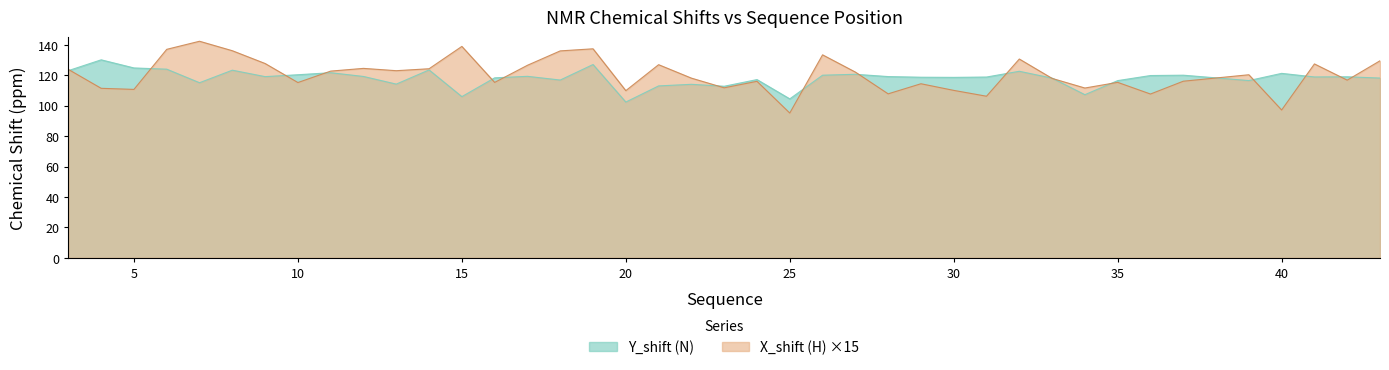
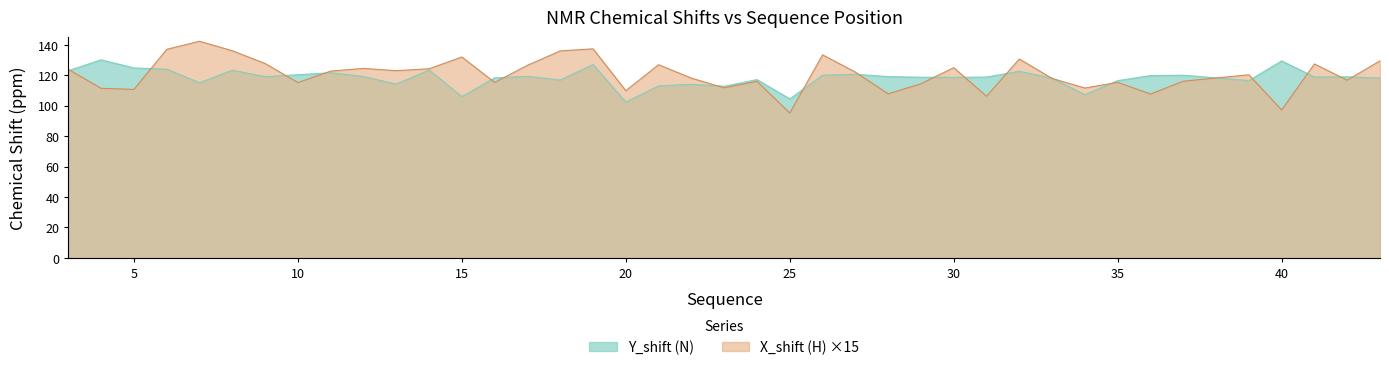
  {
    "Y_shift (N)": {
      "5": 125,
      "10": 120,
      "15": 106,
      "20": 102,
      "25": 104,
      "30": 119,
-     "40": 121
+     "40": 129
    },
    "X_shift (H) ×15": {
      "5": 111,
      "10": 115,
-     "15": 139,
+     "15": 132,
      "20": 110,
      "25": 95,
-     "30": 110,
+     "30": 125,
      "40": 97
    }
  }
